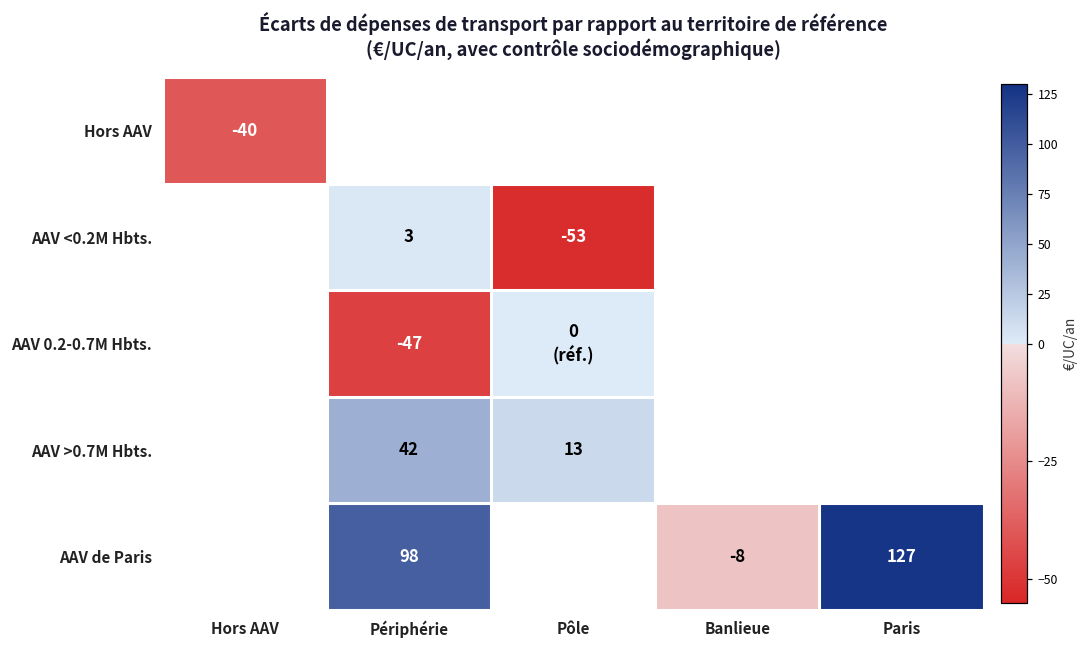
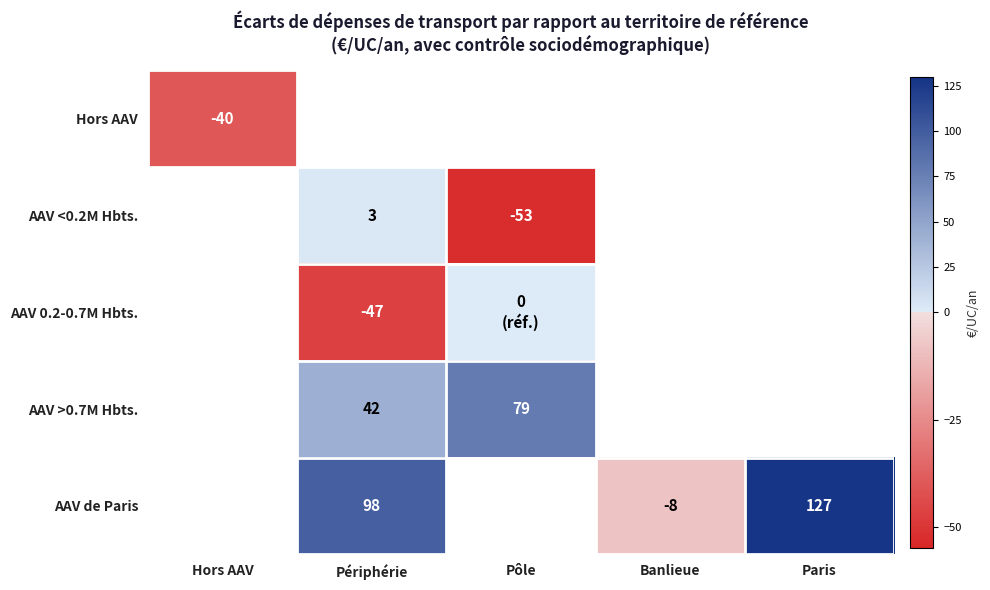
  {
    "Hors AAV": {
      "Hors AAV": -40
    },
    "AAV <0.2M Hbts.": {
      "Périphérie": 3,
      "Pôle": -53
    },
    "AAV 0.2-0.7M Hbts.": {
      "Périphérie": -47,
      "Pôle": 0
    },
    "AAV >0.7M Hbts.": {
      "Périphérie": 42,
-     "Pôle": 13
+     "Pôle": 79
    },
    "AAV de Paris": {
      "Périphérie": 98,
      "Banlieue": -8,
      "Paris": 127
    }
  }
